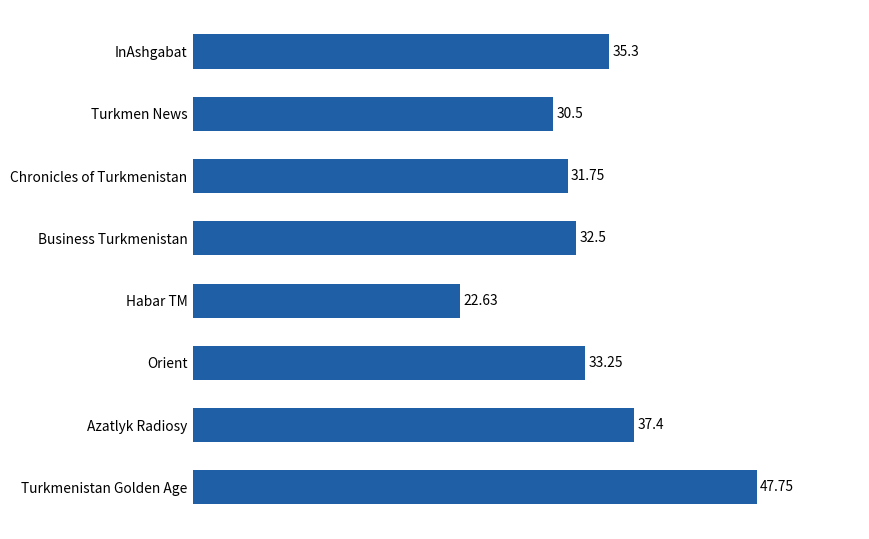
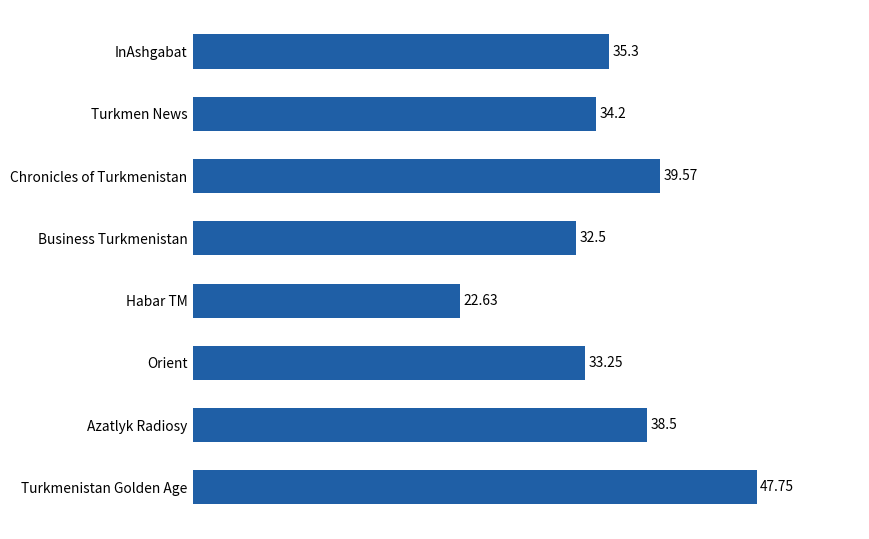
  {
    "InAshgabat": 35.3,
-   "Turkmen News": 30.5,
-   "Chronicles of Turkmenistan": 31.75,
+   "Turkmen News": 34.2,
+   "Chronicles of Turkmenistan": 39.57,
    "Business Turkmenistan": 32.5,
    "Habar TM": 22.63,
    "Orient": 33.25,
-   "Azatlyk Radiosy": 37.4,
+   "Azatlyk Radiosy": 38.5,
    "Turkmenistan Golden Age": 47.75
  }
